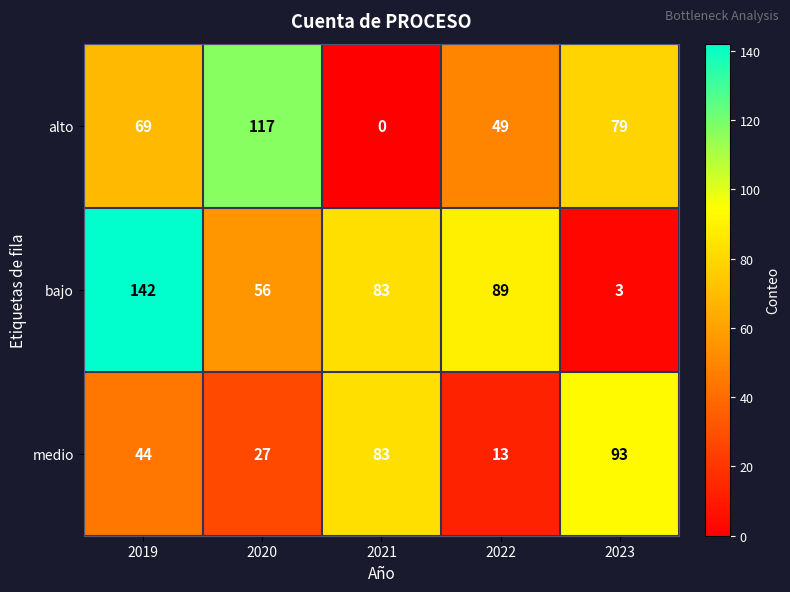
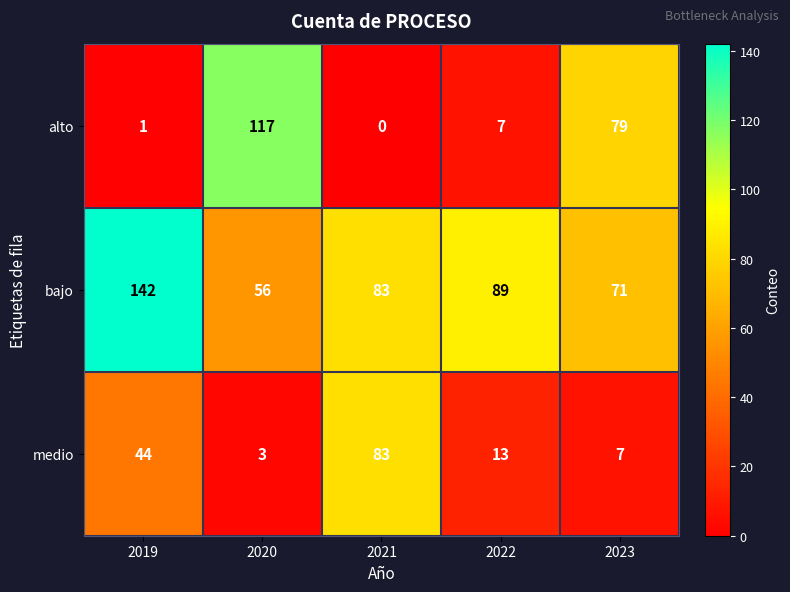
  {
    "alto": {
-     "2019": 69,
+     "2019": 1,
      "2020": 117,
      "2021": 0,
-     "2022": 49,
+     "2022": 7,
      "2023": 79
    },
    "bajo": {
      "2019": 142,
      "2020": 56,
      "2021": 83,
      "2022": 89,
-     "2023": 3
+     "2023": 71
    },
    "medio": {
      "2019": 44,
-     "2020": 27,
+     "2020": 3,
      "2021": 83,
      "2022": 13,
-     "2023": 93
+     "2023": 7
    }
  }
